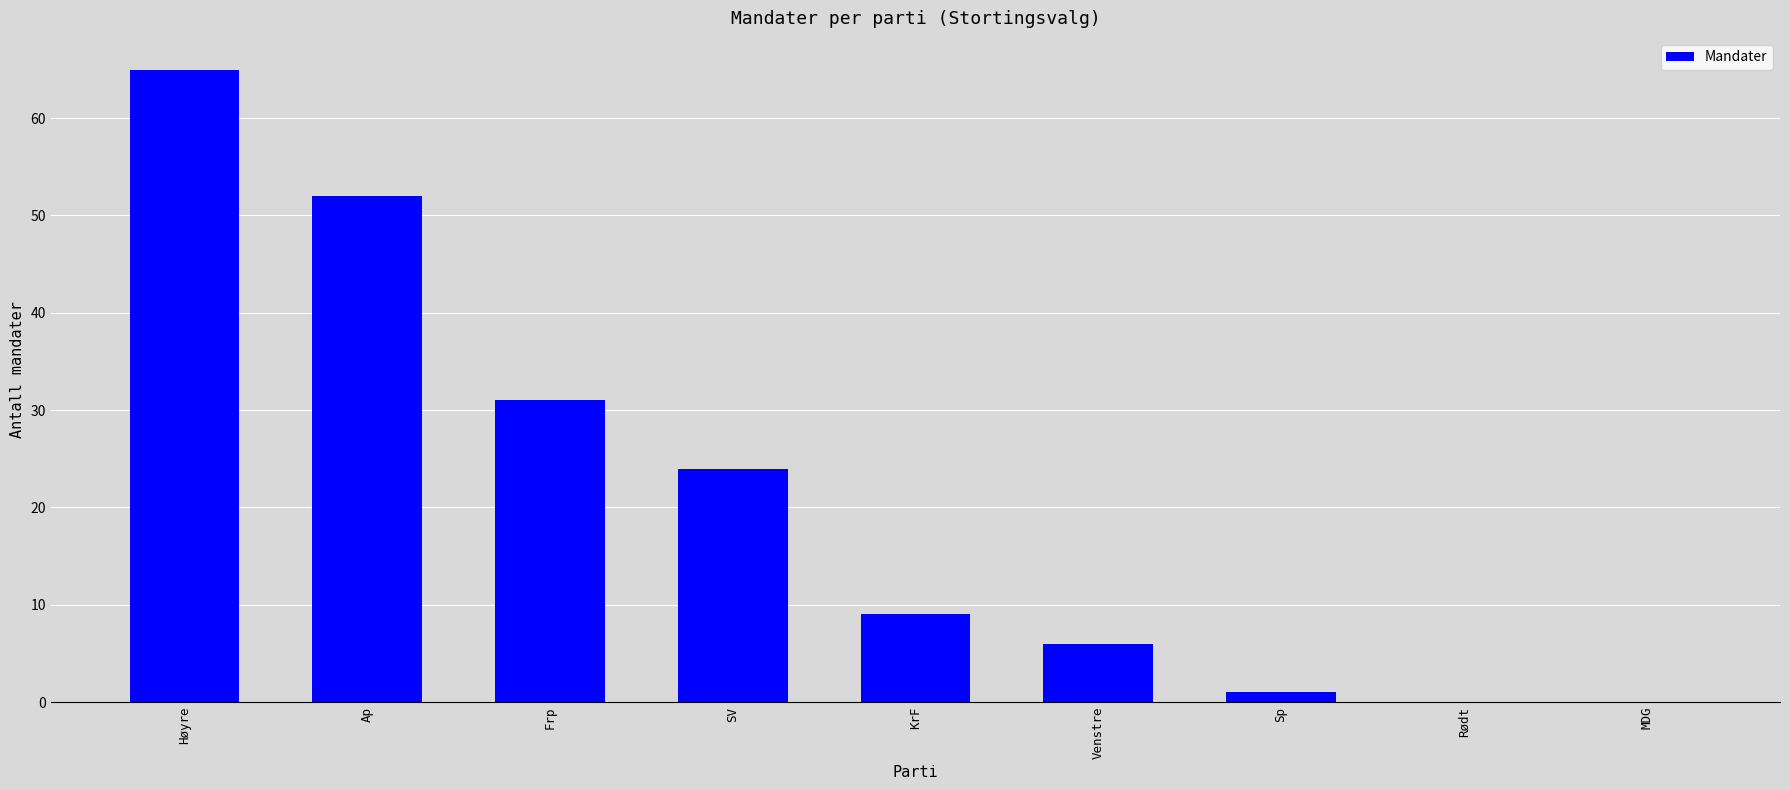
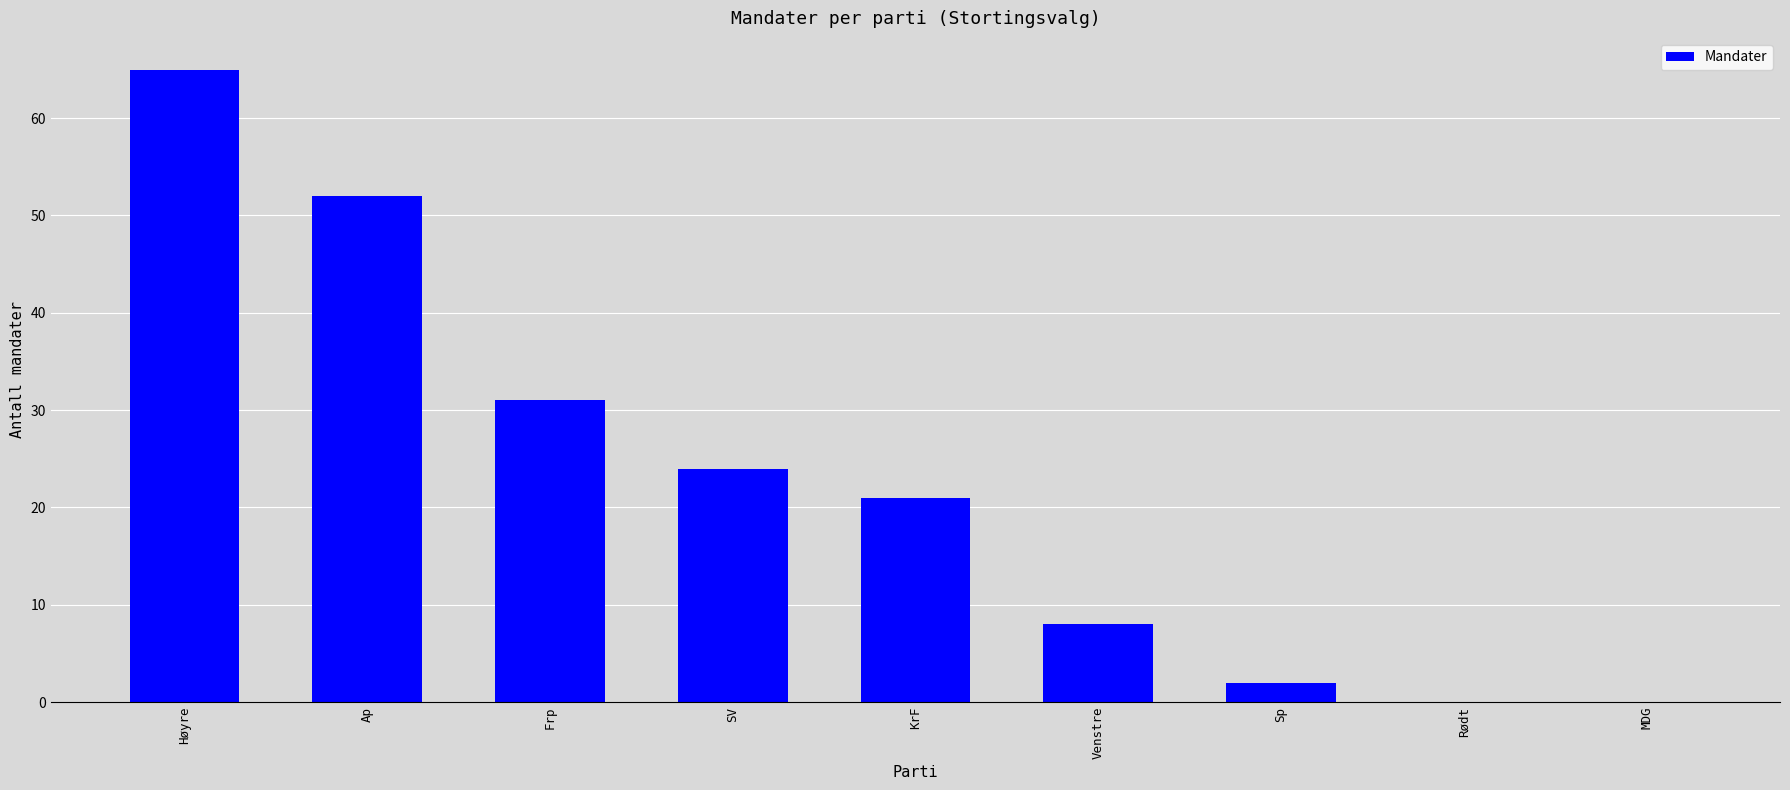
  {
    "Høyre": 65,
    "Ap": 52,
    "Frp": 31,
    "SV": 24,
-   "KrF": 9,
-   "Venstre": 6,
-   "Sp": 1,
+   "KrF": 21,
+   "Venstre": 8,
+   "Sp": 2,
    "Rødt": 0,
    "MDG": 0
  }
